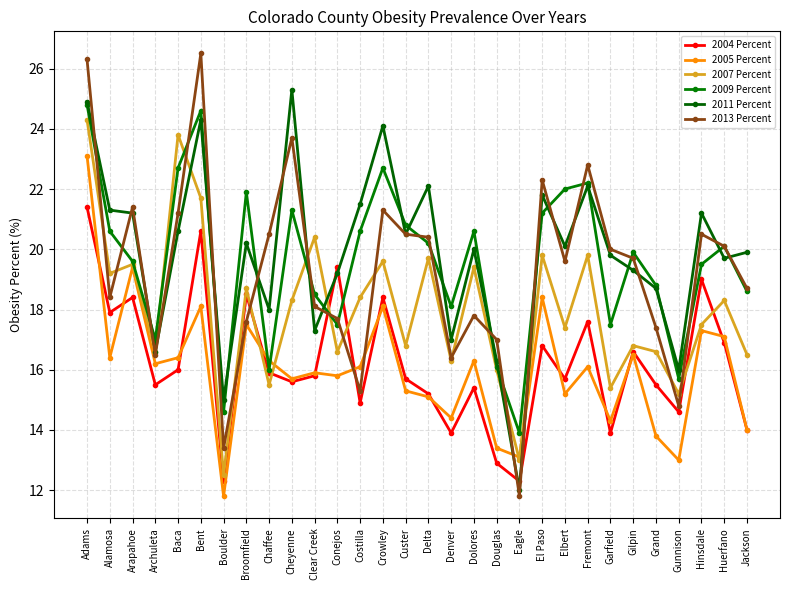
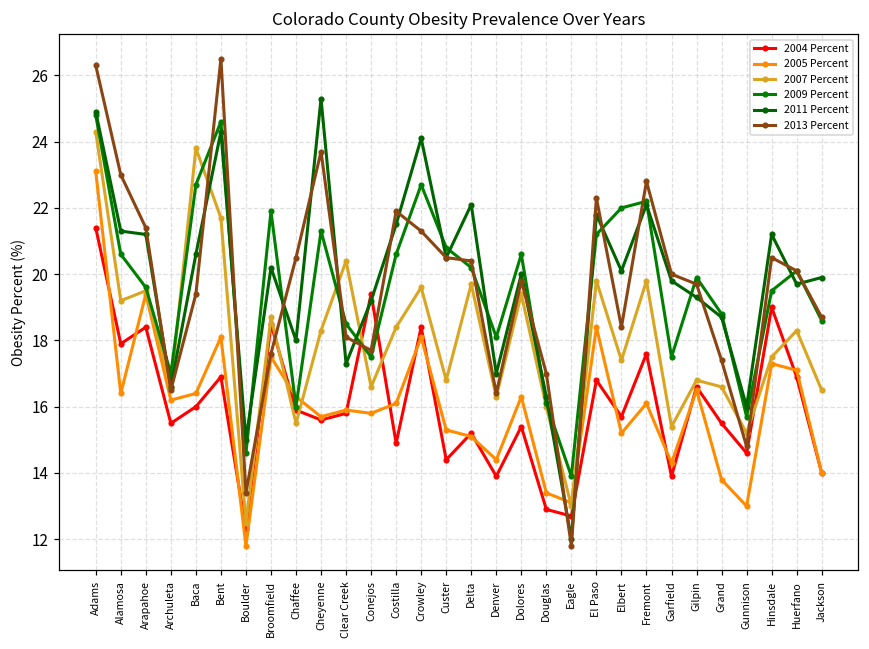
  {
    "2004 Percent": {
      "Adams": 21.4,
      "Alamosa": 17.9,
      "Arapahoe": 18.4,
      "Archuleta": 15.5,
      "Baca": 16.0,
-     "Bent": 20.6,
+     "Bent": 16.9,
      "Boulder": 12.3,
      "Broomfield": 18.5,
      "Chaffee": 15.9,
      "Cheyenne": 15.6,
      "Clear Creek": 15.8,
      "Conejos": 19.4,
      "Costilla": 14.9,
      "Crowley": 18.4,
-     "Custer": 15.7,
+     "Custer": 14.4,
      "Delta": 15.2,
      "Denver": 13.9,
      "Dolores": 15.4,
      "Douglas": 12.9,
-     "Eagle": 12.3,
+     "Eagle": 12.7,
      "El Paso": 16.8,
      "Elbert": 15.7,
      "Fremont": 17.6,
      "Garfield": 13.9,
      "Gilpin": 16.6,
      "Grand": 15.5,
      "Gunnison": 14.6,
      "Hinsdale": 19.0,
      "Huerfano": 16.9
    },
    "2013 Percent": {
      "Adams": 26.3,
-     "Alamosa": 18.4,
+     "Alamosa": 23.0,
      "Arapahoe": 21.4,
      "Archuleta": 16.5,
-     "Baca": 21.2,
+     "Baca": 19.4,
      "Bent": 26.5,
      "Boulder": 13.4,
      "Broomfield": 17.6,
      "Chaffee": 20.5,
      "Cheyenne": 23.7,
      "Clear Creek": 18.1,
      "Conejos": 17.7,
-     "Costilla": 15.3,
+     "Costilla": 21.9,
      "Crowley": 21.3,
      "Delta": 20.4,
      "Denver": 16.4,
-     "Dolores": 17.8,
+     "Dolores": 19.8,
      "Douglas": 17.0,
      "Eagle": 11.8,
      "El Paso": 22.3,
-     "Elbert": 19.6,
+     "Elbert": 18.4,
      "Fremont": 22.8,
      "Garfield": 20.0,
      "Gilpin": 19.7,
      "Grand": 17.4,
      "Gunnison": 14.8,
      "Hinsdale": 20.5,
      "Jackson": 18.7
    }
  }
